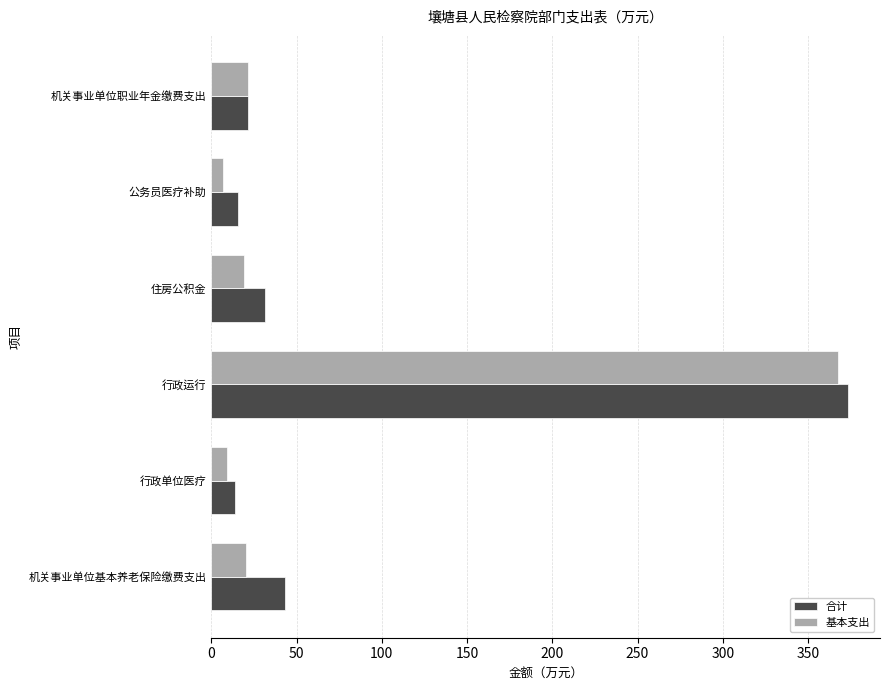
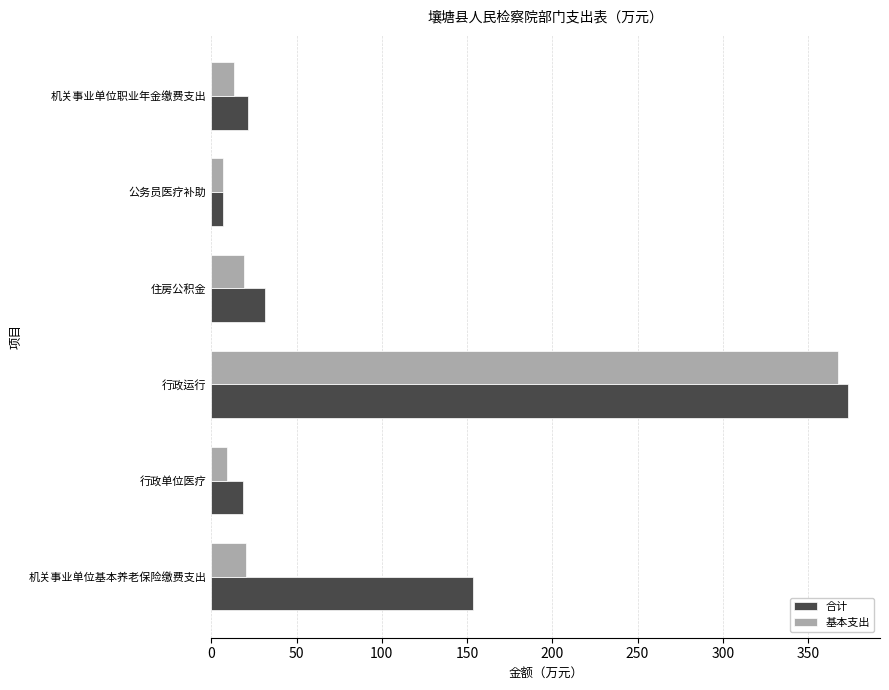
  {
    "合计": {
      "机关事业单位职业年金缴费支出": 21,
-     "公务员医疗补助": 16,
+     "公务员医疗补助": 7,
      "住房公积金": 31,
      "行政运行": 374,
-     "行政单位医疗": 14,
-     "机关事业单位基本养老保险缴费支出": 43
+     "行政单位医疗": 19,
+     "机关事业单位基本养老保险缴费支出": 154
    },
    "基本支出": {
-     "机关事业单位职业年金缴费支出": 21,
+     "机关事业单位职业年金缴费支出": 13,
      "公务员医疗补助": 7,
      "住房公积金": 19,
      "行政运行": 367,
      "行政单位医疗": 9,
      "机关事业单位基本养老保险缴费支出": 21
    }
  }
